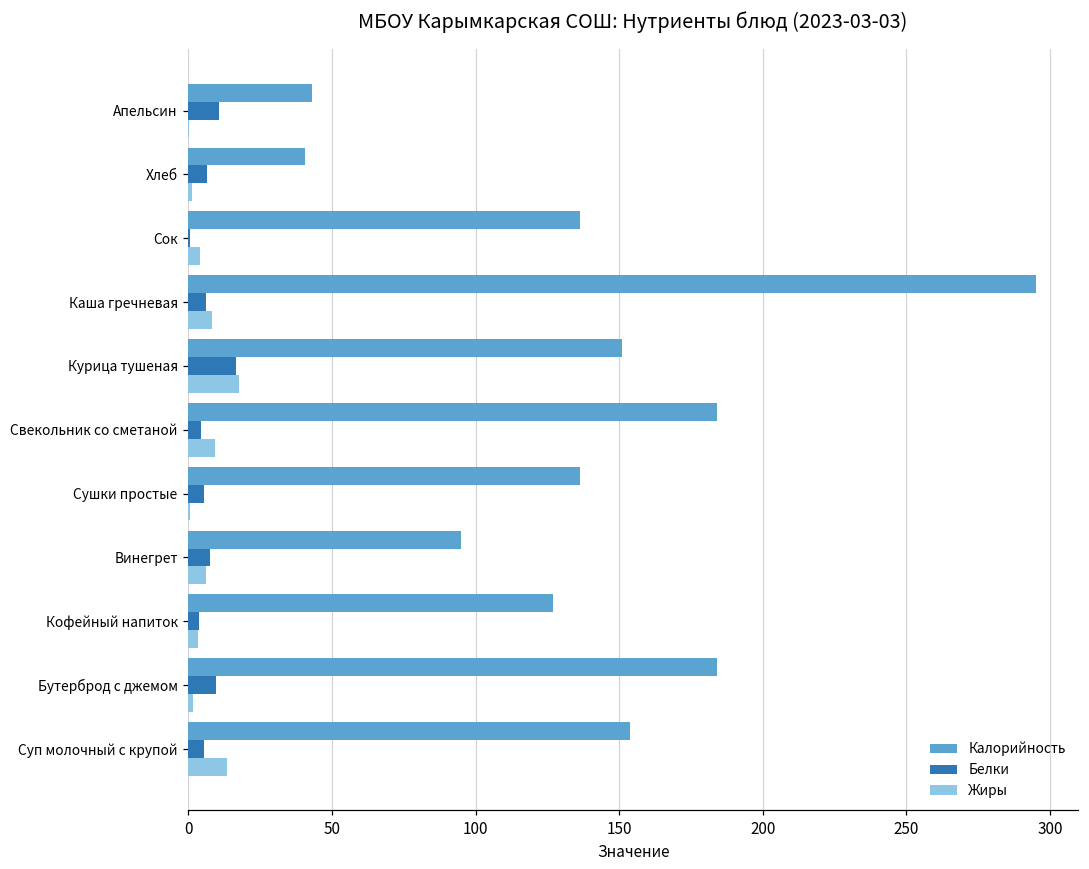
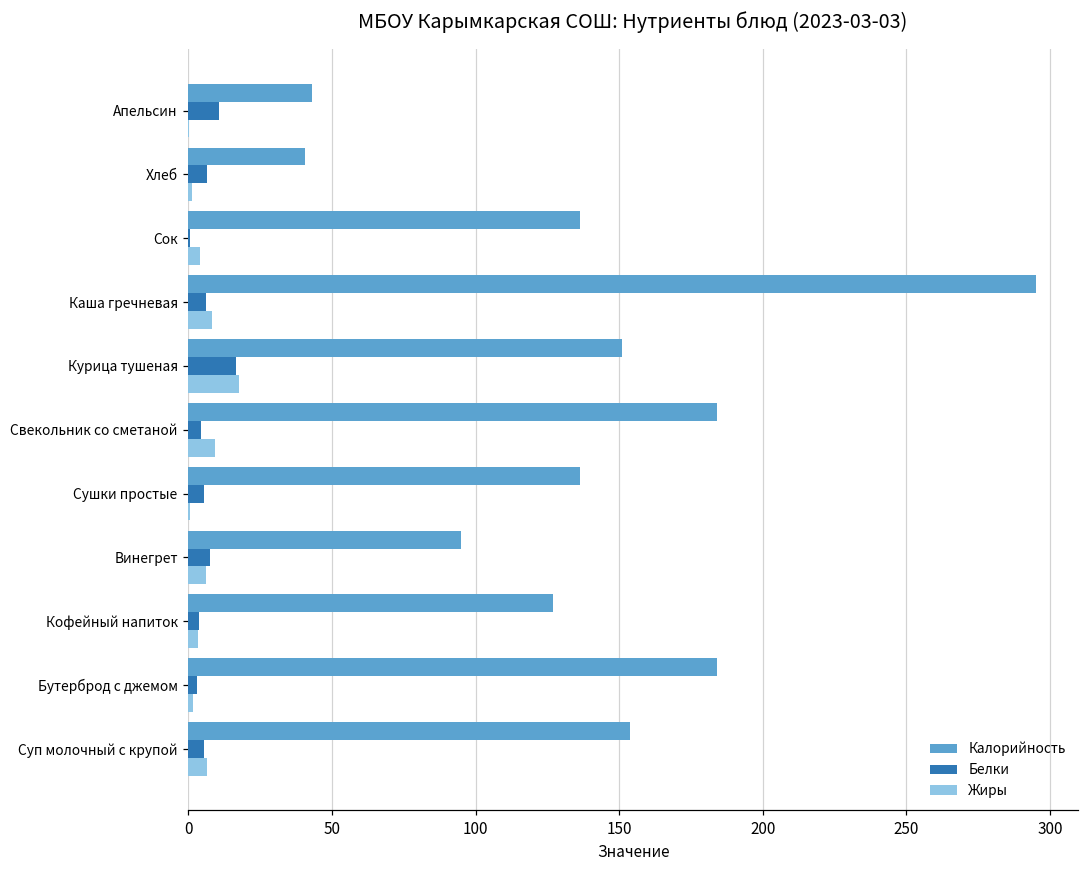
  {
    "Калорийность": {
      "Апельсин": 43,
      "Хлеб": 40,
      "Сок": 136,
      "Каша гречневая": 295,
      "Курица тушеная": 151,
      "Свекольник со сметаной": 184,
      "Сушки простые": 136,
      "Винегрет": 95,
      "Кофейный напиток": 127,
      "Бутерброд с джемом": 184,
      "Суп молочный с крупой": 154
    },
    "Белки": {
      "Апельсин": 11,
      "Хлеб": 7,
      "Каша гречневая": 6,
      "Курица тушеная": 17,
      "Свекольник со сметаной": 4,
      "Сушки простые": 5,
      "Винегрет": 7,
      "Кофейный напиток": 4,
-     "Бутерброд с джемом": 10,
+     "Бутерброд с джемом": 3,
      "Суп молочный с крупой": 6
    },
    "Жиры": {
      "Хлеб": 1,
      "Сок": 4,
      "Каша гречневая": 8,
      "Курица тушеная": 18,
      "Свекольник со сметаной": 9,
      "Винегрет": 6,
      "Кофейный напиток": 3,
      "Бутерброд с джемом": 2,
-     "Суп молочный с крупой": 14
+     "Суп молочный с крупой": 6
    }
  }
